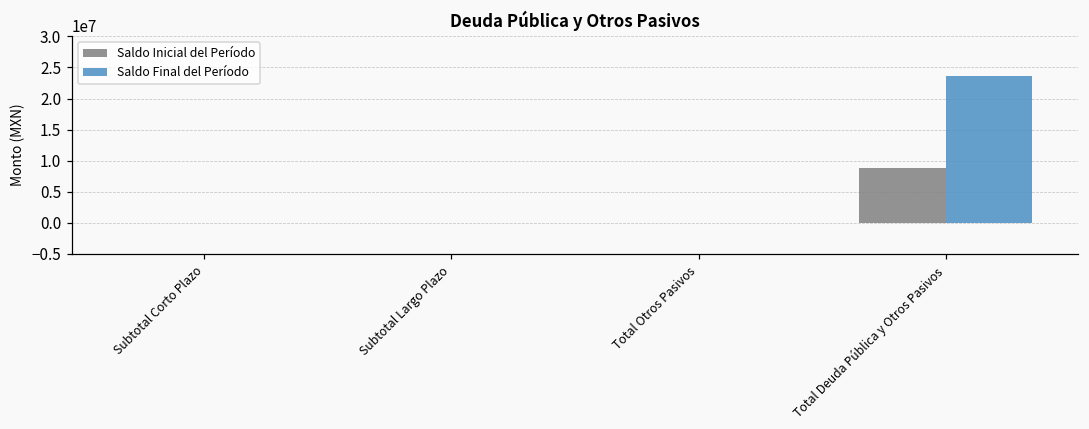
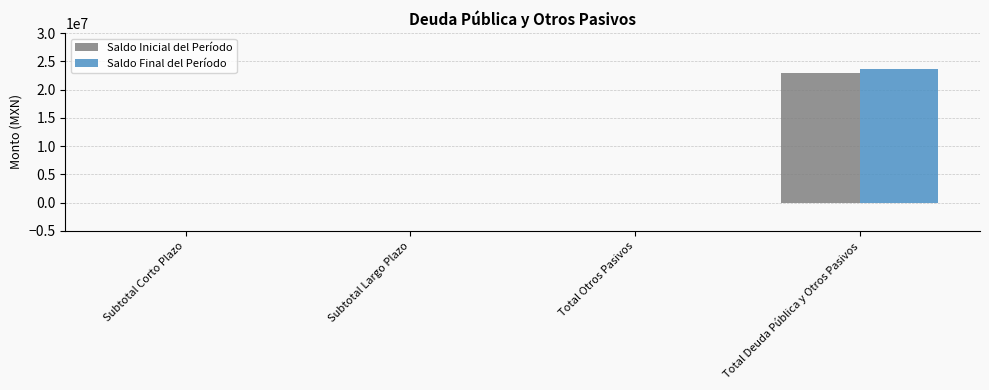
  {
    "Saldo Inicial del Período": {
      "Subtotal Corto Plazo": 0,
      "Subtotal Largo Plazo": 0,
      "Total Otros Pasivos": 0,
-     "Total Deuda Pública y Otros Pasivos": 9000000
+     "Total Deuda Pública y Otros Pasivos": 23000000
    },
    "Saldo Final del Período": {
      "Subtotal Corto Plazo": 0,
      "Subtotal Largo Plazo": 0,
      "Total Otros Pasivos": 0,
      "Total Deuda Pública y Otros Pasivos": 24000000
    }
  }
